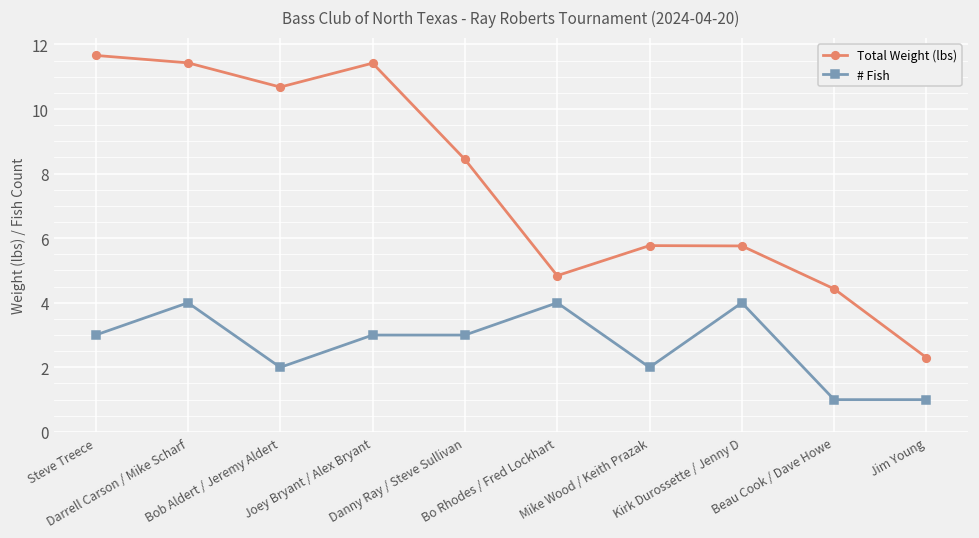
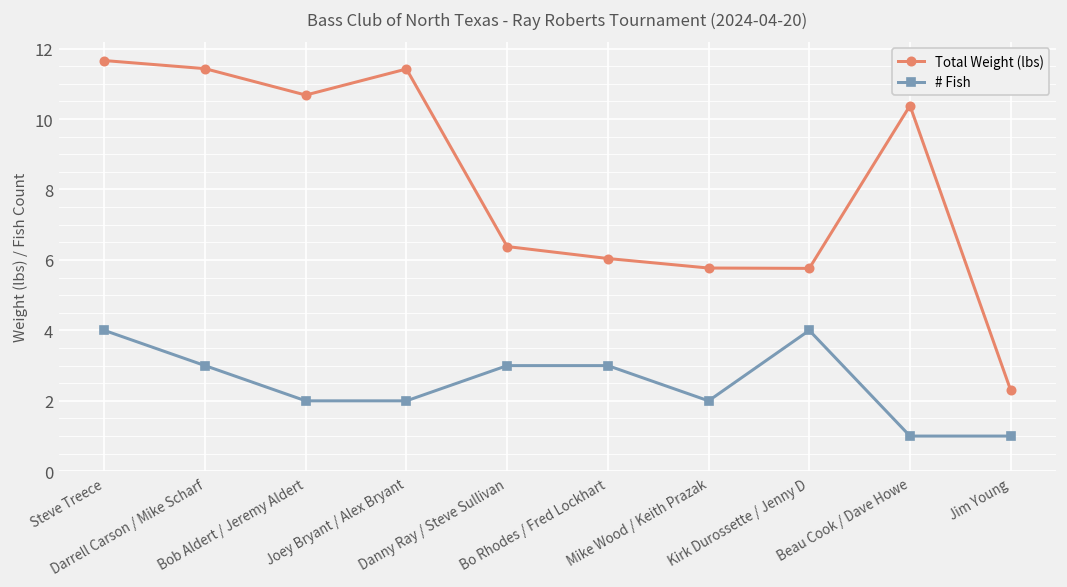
  {
    "Total Weight (lbs)": {
      "Steve Treece": 11.7,
      "Darrell Carson / Mike Scharf": 11.4,
      "Bob Aldert / Jeremy Aldert": 10.7,
      "Joey Bryant / Alex Bryant": 11.4,
-     "Danny Ray / Steve Sullivan": 8.4,
-     "Bo Rhodes / Fred Lockhart": 4.8,
+     "Danny Ray / Steve Sullivan": 6.4,
+     "Bo Rhodes / Fred Lockhart": 6.0,
      "Mike Wood / Keith Prazak": 5.8,
      "Kirk Durossette / Jenny D": 5.8,
-     "Beau Cook / Dave Howe": 4.4,
+     "Beau Cook / Dave Howe": 10.4,
      "Jim Young": 2.3
    },
    "# Fish": {
-     "Steve Treece": 3,
-     "Darrell Carson / Mike Scharf": 4,
+     "Steve Treece": 4,
+     "Darrell Carson / Mike Scharf": 3,
      "Bob Aldert / Jeremy Aldert": 2,
-     "Joey Bryant / Alex Bryant": 3,
+     "Joey Bryant / Alex Bryant": 2,
      "Danny Ray / Steve Sullivan": 3,
-     "Bo Rhodes / Fred Lockhart": 4,
+     "Bo Rhodes / Fred Lockhart": 3,
      "Mike Wood / Keith Prazak": 2,
      "Kirk Durossette / Jenny D": 4,
      "Beau Cook / Dave Howe": 1,
      "Jim Young": 1
    }
  }
